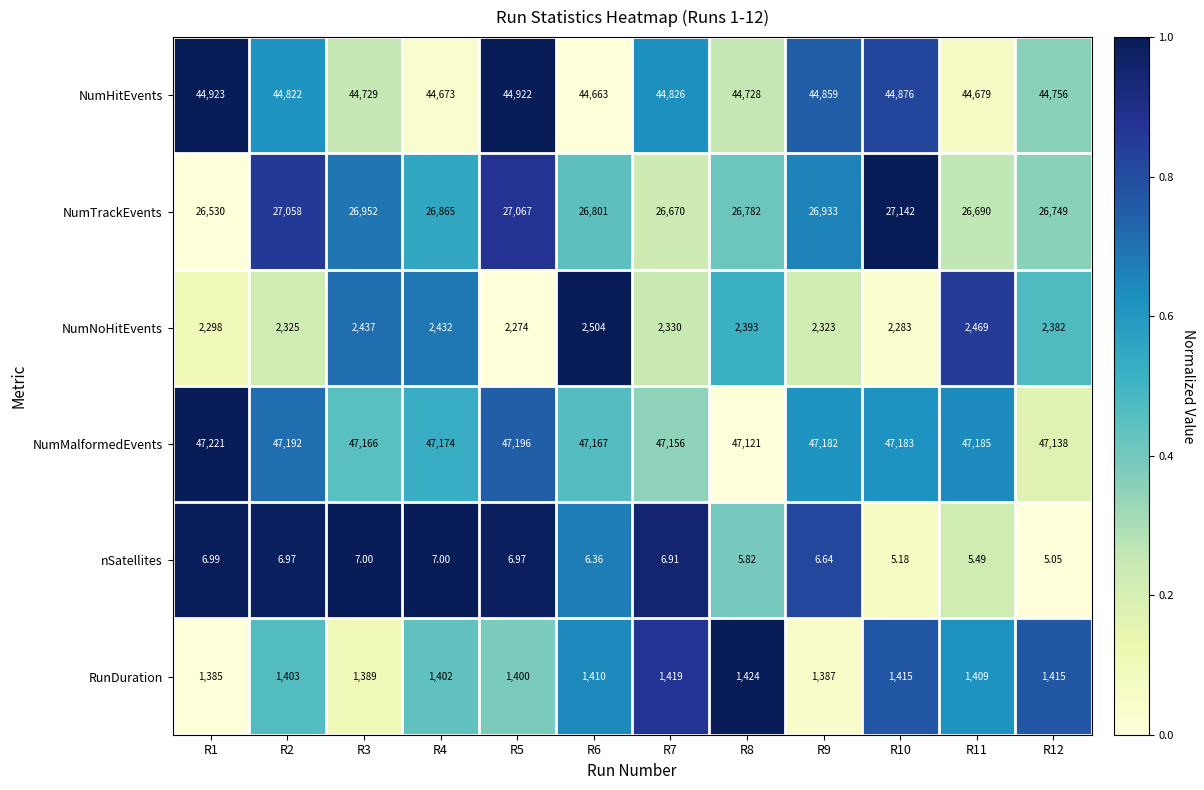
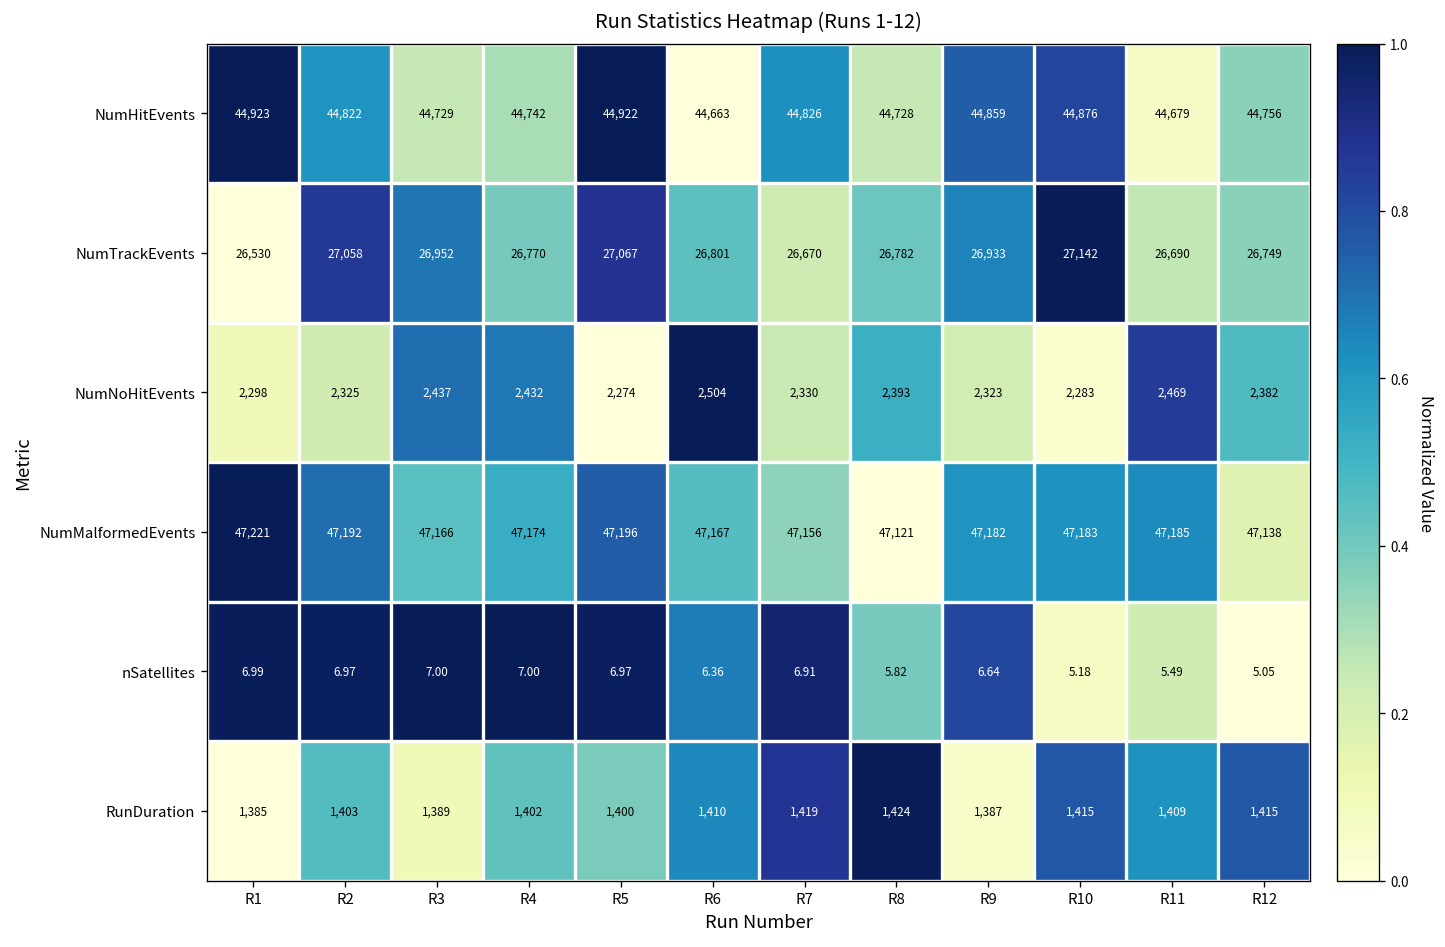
  {
    "NumHitEvents": {
      "R1": "44,923",
      "R2": "44,822",
      "R3": "44,729",
-     "R4": "44,673",
+     "R4": "44,742",
      "R5": "44,922",
      "R6": "44,663",
      "R7": "44,826",
      "R8": "44,728",
      "R9": "44,859",
      "R10": "44,876",
      "R11": "44,679",
      "R12": "44,756"
    },
    "NumTrackEvents": {
      "R1": "26,530",
      "R2": "27,058",
      "R3": "26,952",
-     "R4": "26,865",
+     "R4": "26,770",
      "R5": "27,067",
      "R6": "26,801",
      "R7": "26,670",
      "R8": "26,782",
      "R9": "26,933",
      "R10": "27,142",
      "R11": "26,690",
      "R12": "26,749"
    },
    "NumNoHitEvents": {
      "R1": "2,298",
      "R2": "2,325",
      "R3": "2,437",
      "R4": "2,432",
      "R5": "2,274",
      "R6": "2,504",
      "R7": "2,330",
      "R8": "2,393",
      "R9": "2,323",
      "R10": "2,283",
      "R11": "2,469",
      "R12": "2,382"
    },
    "NumMalformedEvents": {
      "R1": "47,221",
      "R2": "47,192",
      "R3": "47,166",
      "R4": "47,174",
      "R5": "47,196",
      "R6": "47,167",
      "R7": "47,156",
      "R8": "47,121",
      "R9": "47,182",
      "R10": "47,183",
      "R11": "47,185",
      "R12": "47,138"
    },
    "nSatellites": {
      "R1": "6.99",
      "R2": "6.97",
      "R3": "7.00",
      "R4": "7.00",
      "R5": "6.97",
      "R6": "6.36",
      "R7": "6.91",
      "R8": "5.82",
      "R9": "6.64",
      "R10": "5.18",
      "R11": "5.49",
      "R12": "5.05"
    },
    "RunDuration": {
      "R1": "1,385",
      "R2": "1,403",
      "R3": "1,389",
      "R4": "1,402",
      "R5": "1,400",
      "R6": "1,410",
      "R7": "1,419",
      "R8": "1,424",
      "R9": "1,387",
      "R10": "1,415",
      "R11": "1,409",
      "R12": "1,415"
    }
  }
